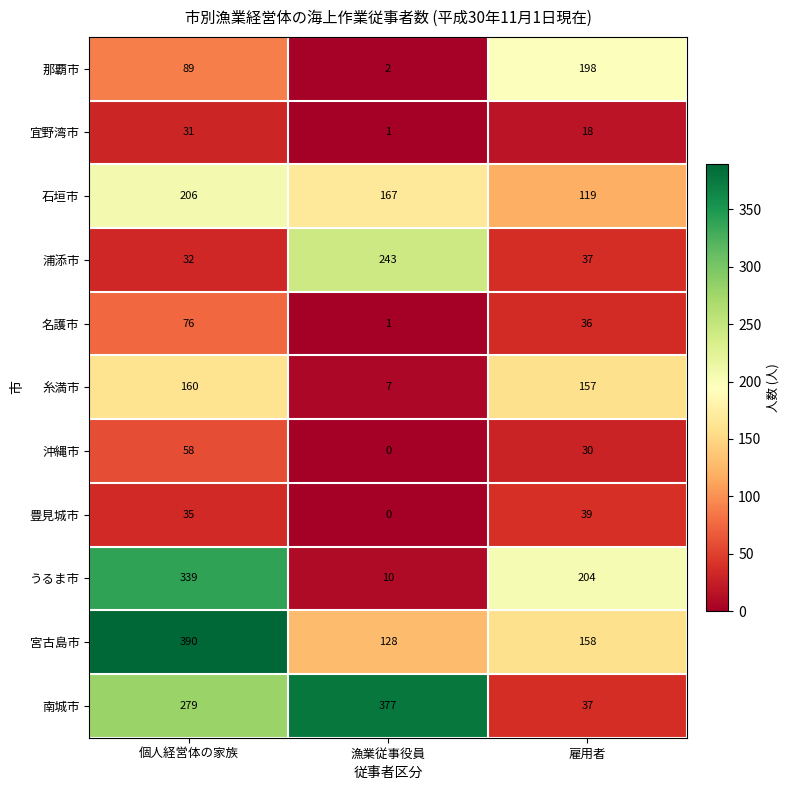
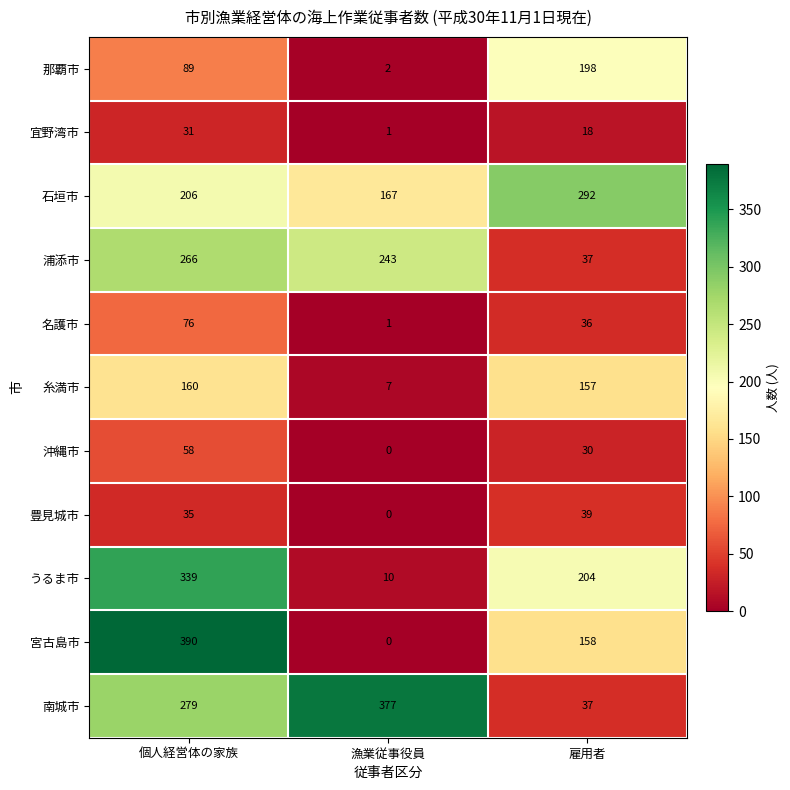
  {
    "那覇市": {
      "個人経営体の家族": 89,
      "漁業従事役員": 2,
      "雇用者": 198
    },
    "宜野湾市": {
      "個人経営体の家族": 31,
      "漁業従事役員": 1,
      "雇用者": 18
    },
    "石垣市": {
      "個人経営体の家族": 206,
      "漁業従事役員": 167,
-     "雇用者": 119
+     "雇用者": 292
    },
    "浦添市": {
-     "個人経営体の家族": 32,
+     "個人経営体の家族": 266,
      "漁業従事役員": 243,
      "雇用者": 37
    },
    "名護市": {
      "個人経営体の家族": 76,
      "漁業従事役員": 1,
      "雇用者": 36
    },
    "糸満市": {
      "個人経営体の家族": 160,
      "漁業従事役員": 7,
      "雇用者": 157
    },
    "沖縄市": {
      "個人経営体の家族": 58,
      "漁業従事役員": 0,
      "雇用者": 30
    },
    "豊見城市": {
      "個人経営体の家族": 35,
      "漁業従事役員": 0,
      "雇用者": 39
    },
    "うるま市": {
      "個人経営体の家族": 339,
      "漁業従事役員": 10,
      "雇用者": 204
    },
    "宮古島市": {
      "個人経営体の家族": 390,
-     "漁業従事役員": 128,
+     "漁業従事役員": 0,
      "雇用者": 158
    },
    "南城市": {
      "個人経営体の家族": 279,
      "漁業従事役員": 377,
      "雇用者": 37
    }
  }
